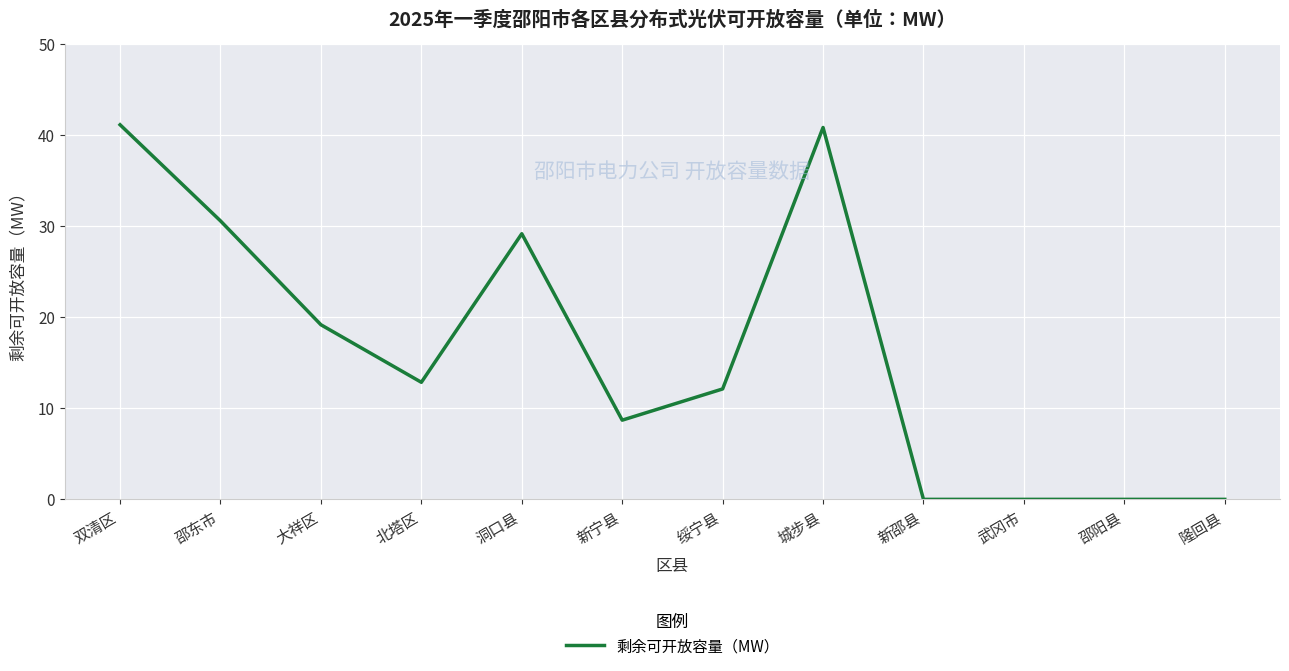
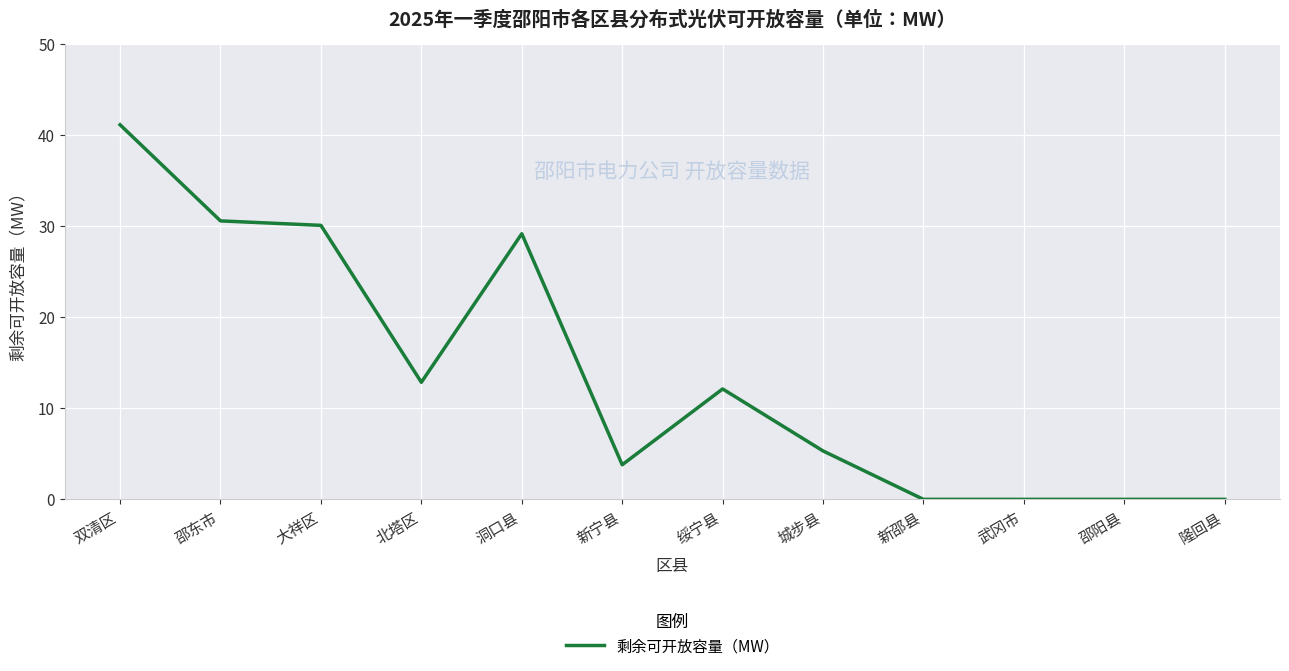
  {
    "双清区": 41,
    "邵东市": 31,
-   "大祥区": 19,
+   "大祥区": 30,
    "北塔区": 13,
    "洞口县": 29,
-   "新宁县": 9,
+   "新宁县": 4,
    "绥宁县": 12,
-   "城步县": 41,
+   "城步县": 5,
    "新邵县": 0,
    "武冈市": 0,
    "邵阳县": 0,
    "隆回县": 0
  }
